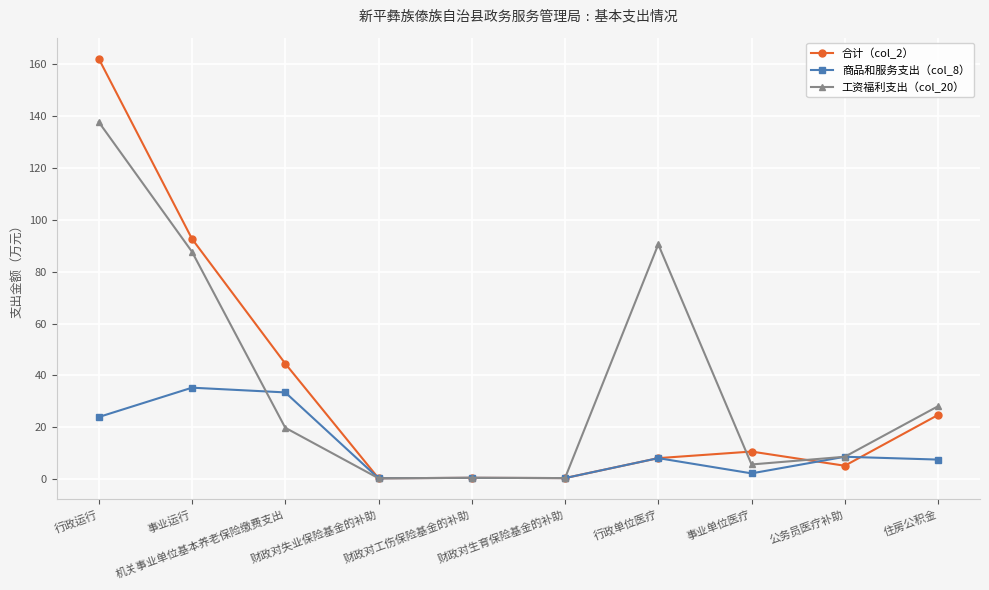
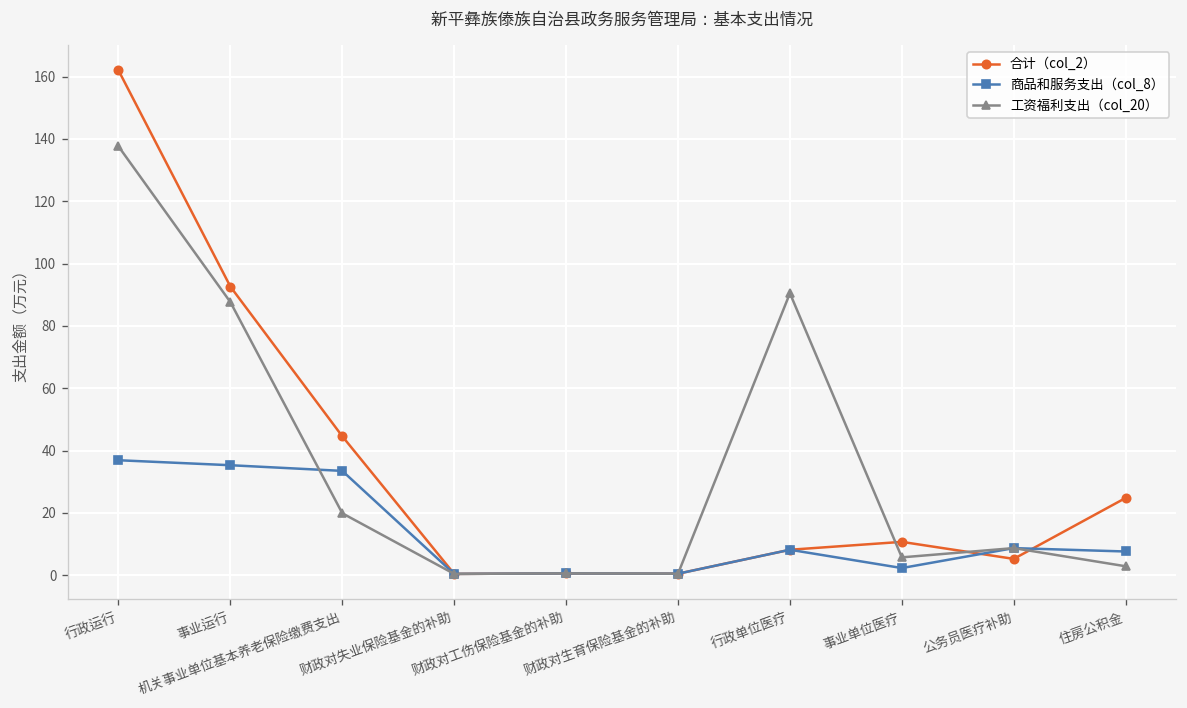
  {
    "合计（col_2）": {
      "行政运行": 162,
      "事业运行": 93,
      "机关事业单位基本养老保险缴费支出": 45,
      "事业单位医疗": 11,
      "公务员医疗补助": 5,
      "住房公积金": 25
    },
    "商品和服务支出（col_8）": {
-     "行政运行": 24,
+     "行政运行": 37,
      "事业运行": 35,
      "机关事业单位基本养老保险缴费支出": 33,
      "事业单位医疗": 2,
      "住房公积金": 8
    },
    "工资福利支出（col_20）": {
      "行政运行": 138,
      "事业运行": 88,
      "机关事业单位基本养老保险缴费支出": 20,
      "行政单位医疗": 90,
      "事业单位医疗": 6,
-     "住房公积金": 28
+     "住房公积金": 3
    }
  }
